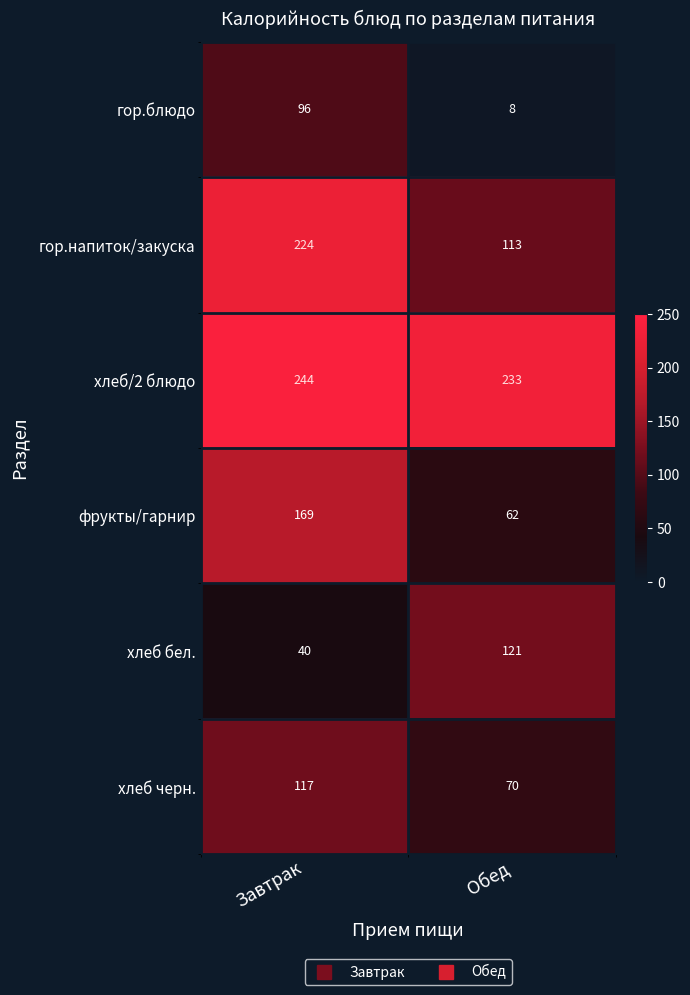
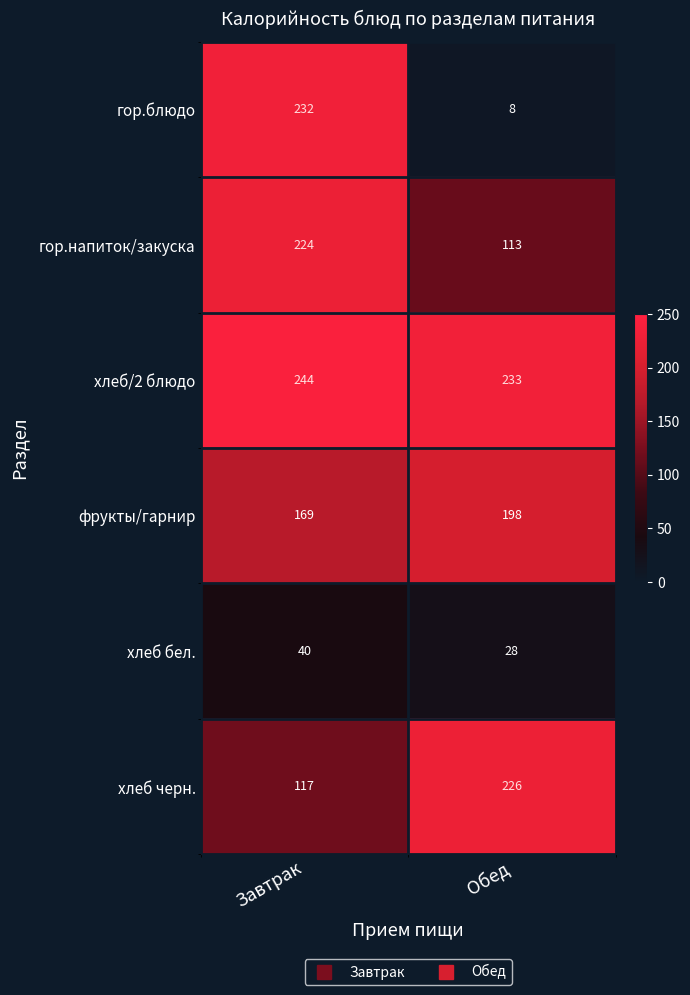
  {
    "гор.блюдо": {
-     "Завтрак": 96,
+     "Завтрак": 232,
      "Обед": 8
    },
    "гор.напиток/закуска": {
      "Завтрак": 224,
      "Обед": 113
    },
    "хлеб/2 блюдо": {
      "Завтрак": 244,
      "Обед": 233
    },
    "фрукты/гарнир": {
      "Завтрак": 169,
-     "Обед": 62
+     "Обед": 198
    },
    "хлеб бел.": {
      "Завтрак": 40,
-     "Обед": 121
+     "Обед": 28
    },
    "хлеб черн.": {
      "Завтрак": 117,
-     "Обед": 70
+     "Обед": 226
    }
  }
